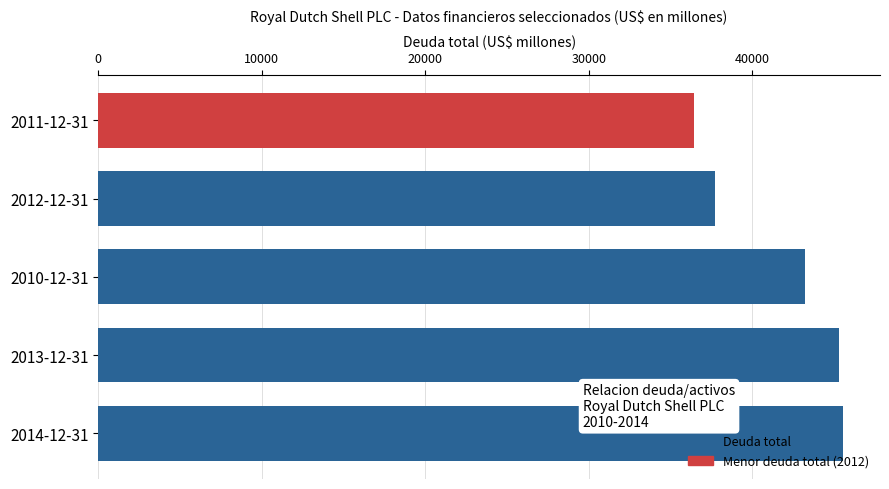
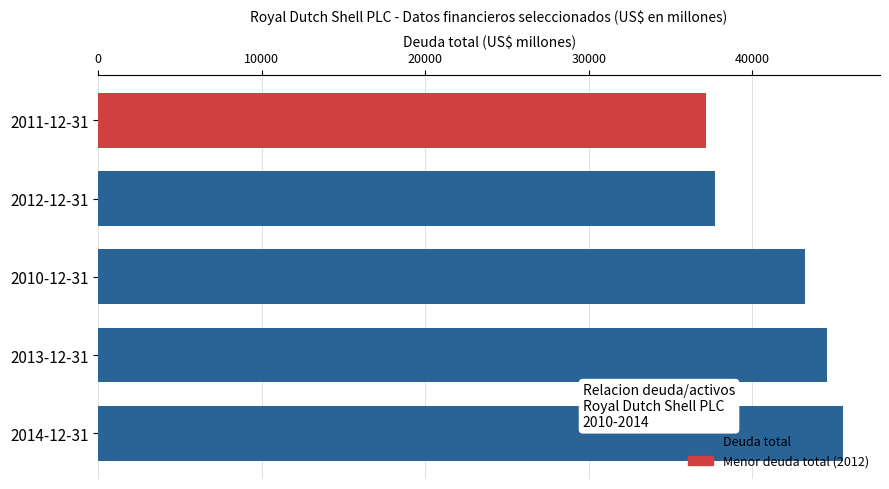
  {
-   "2011-12-31": 36500,
+   "2011-12-31": 37200,
    "2012-12-31": 37800,
    "2010-12-31": 43200,
-   "2013-12-31": 45300
+   "2013-12-31": 44600
  }
